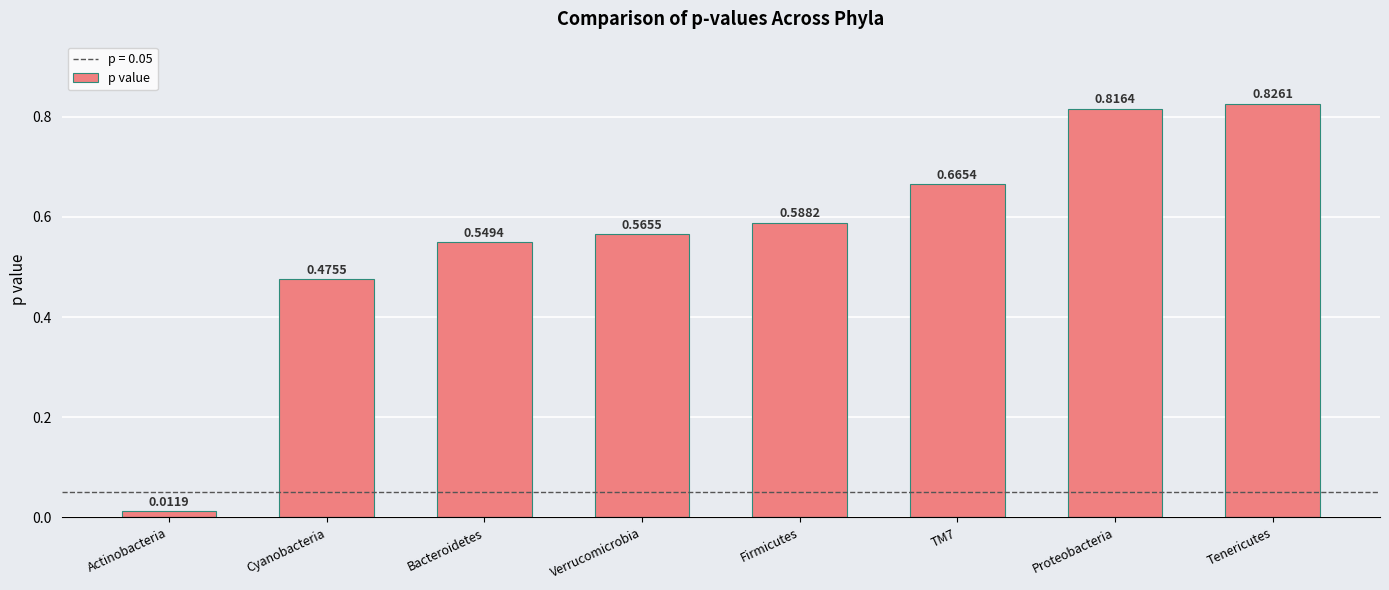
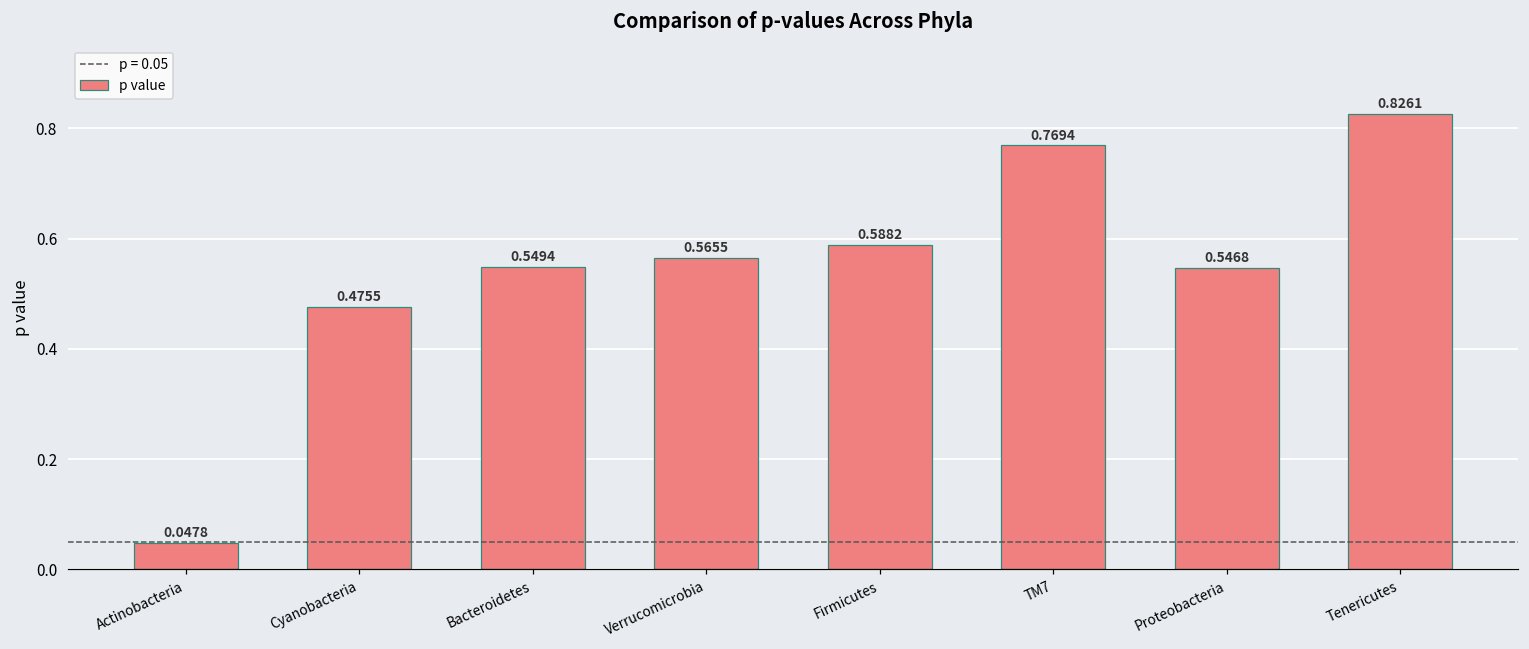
  {
-   "Actinobacteria": 0.0119,
+   "Actinobacteria": 0.0478,
    "Cyanobacteria": 0.4755,
    "Bacteroidetes": 0.5494,
    "Verrucomicrobia": 0.5655,
    "Firmicutes": 0.5882,
-   "TM7": 0.6654,
-   "Proteobacteria": 0.8164,
+   "TM7": 0.7694,
+   "Proteobacteria": 0.5468,
    "Tenericutes": 0.8261
  }
